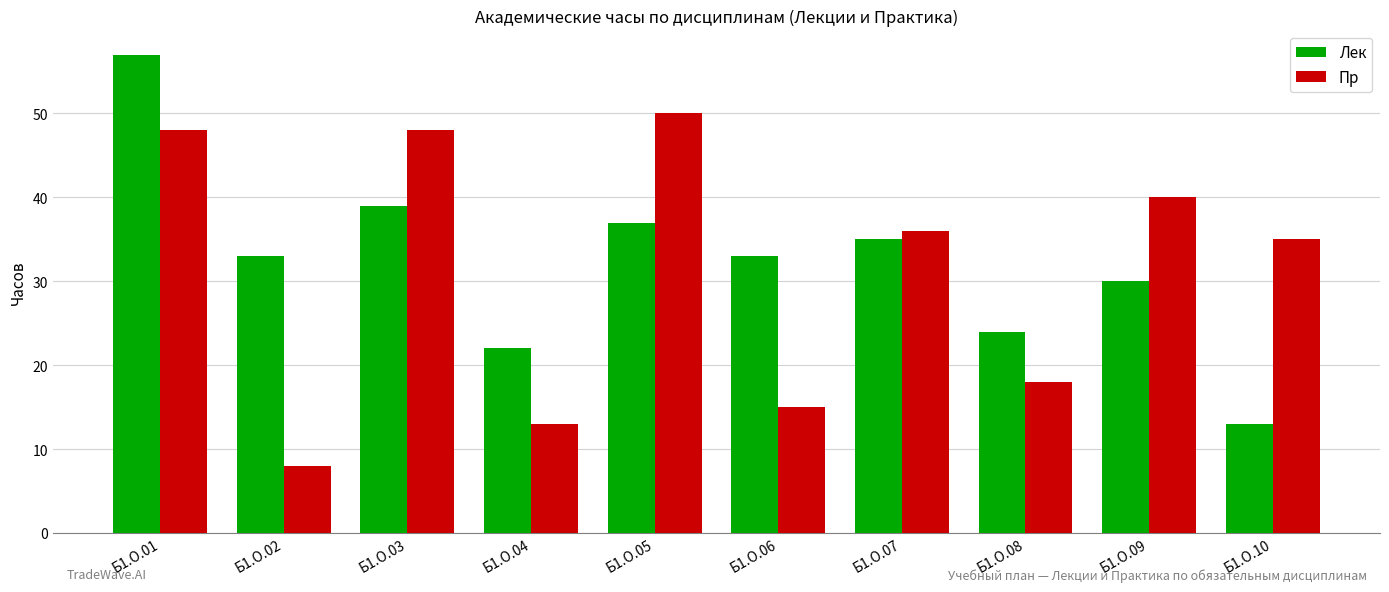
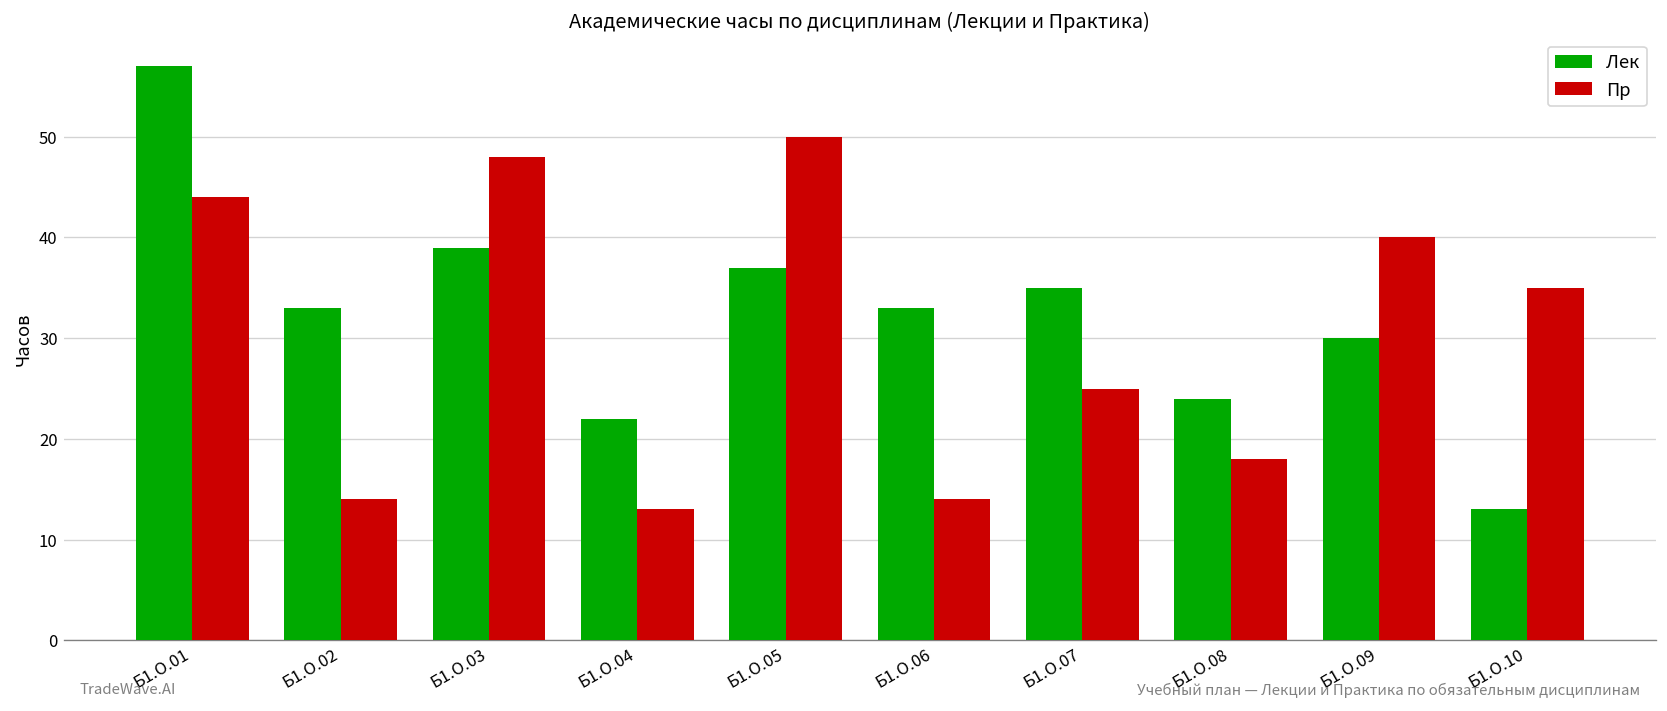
  {
    "Лек": {
      "Б1.О.01": 57,
      "Б1.О.02": 33,
      "Б1.О.03": 39,
      "Б1.О.04": 22,
      "Б1.О.05": 37,
      "Б1.О.06": 33,
      "Б1.О.07": 35,
      "Б1.О.08": 24,
      "Б1.О.09": 30,
      "Б1.О.10": 13
    },
    "Пр": {
-     "Б1.О.01": 48,
-     "Б1.О.02": 8,
+     "Б1.О.01": 44,
+     "Б1.О.02": 14,
      "Б1.О.03": 48,
      "Б1.О.04": 13,
      "Б1.О.05": 50,
-     "Б1.О.06": 15,
-     "Б1.О.07": 36,
+     "Б1.О.06": 14,
+     "Б1.О.07": 25,
      "Б1.О.08": 18,
      "Б1.О.09": 40,
      "Б1.О.10": 35
    }
  }
